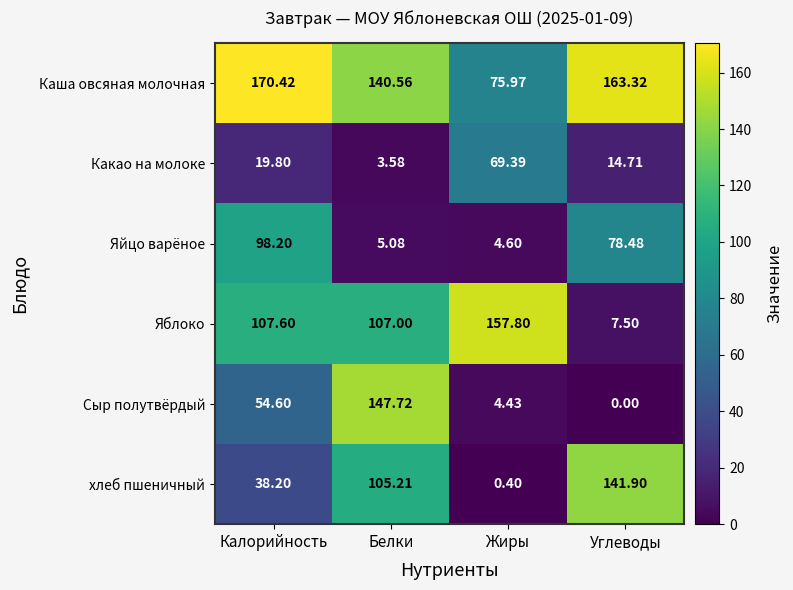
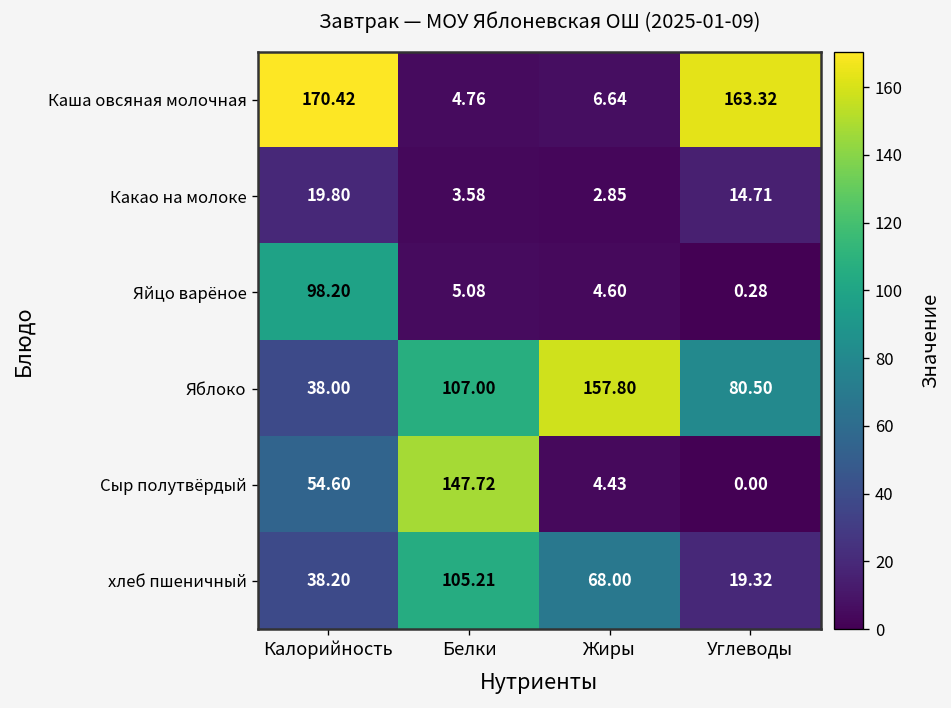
  {
    "Каша овсяная молочная": {
      "Калорийность": 170.42,
-     "Белки": 140.56,
-     "Жиры": 75.97,
+     "Белки": 4.76,
+     "Жиры": 6.64,
      "Углеводы": 163.32
    },
    "Какао на молоке": {
      "Калорийность": 19.80,
      "Белки": 3.58,
-     "Жиры": 69.39,
+     "Жиры": 2.85,
      "Углеводы": 14.71
    },
    "Яйцо варёное": {
      "Калорийность": 98.20,
      "Белки": 5.08,
      "Жиры": 4.60,
-     "Углеводы": 78.48
+     "Углеводы": 0.28
    },
    "Яблоко": {
-     "Калорийность": 107.60,
+     "Калорийность": 38.00,
      "Белки": 107.00,
      "Жиры": 157.80,
-     "Углеводы": 7.50
+     "Углеводы": 80.50
    },
    "Сыр полутвёрдый": {
      "Калорийность": 54.60,
      "Белки": 147.72,
      "Жиры": 4.43,
      "Углеводы": 0.00
    },
    "хлеб пшеничный": {
      "Калорийность": 38.20,
      "Белки": 105.21,
-     "Жиры": 0.40,
-     "Углеводы": 141.90
+     "Жиры": 68.00,
+     "Углеводы": 19.32
    }
  }
